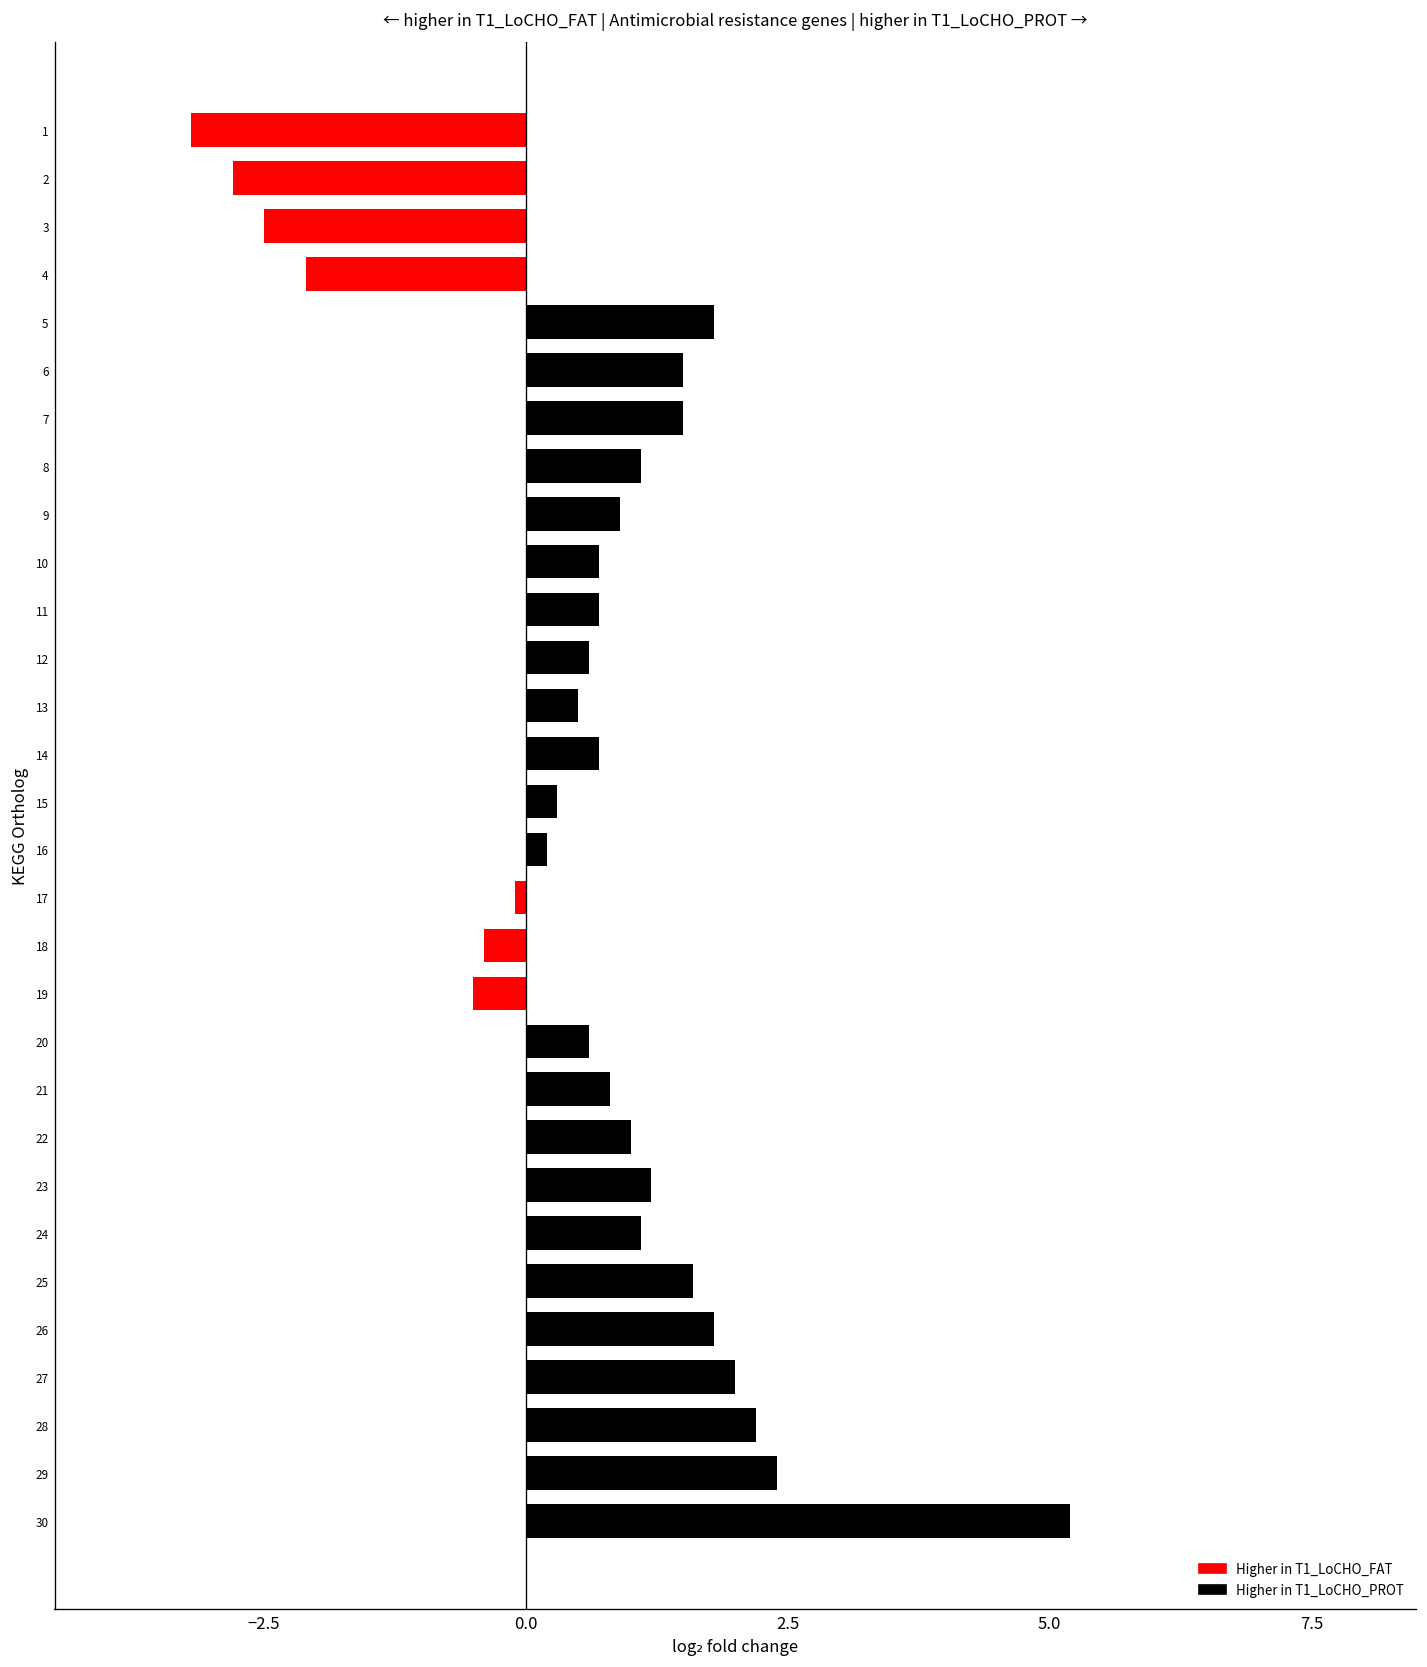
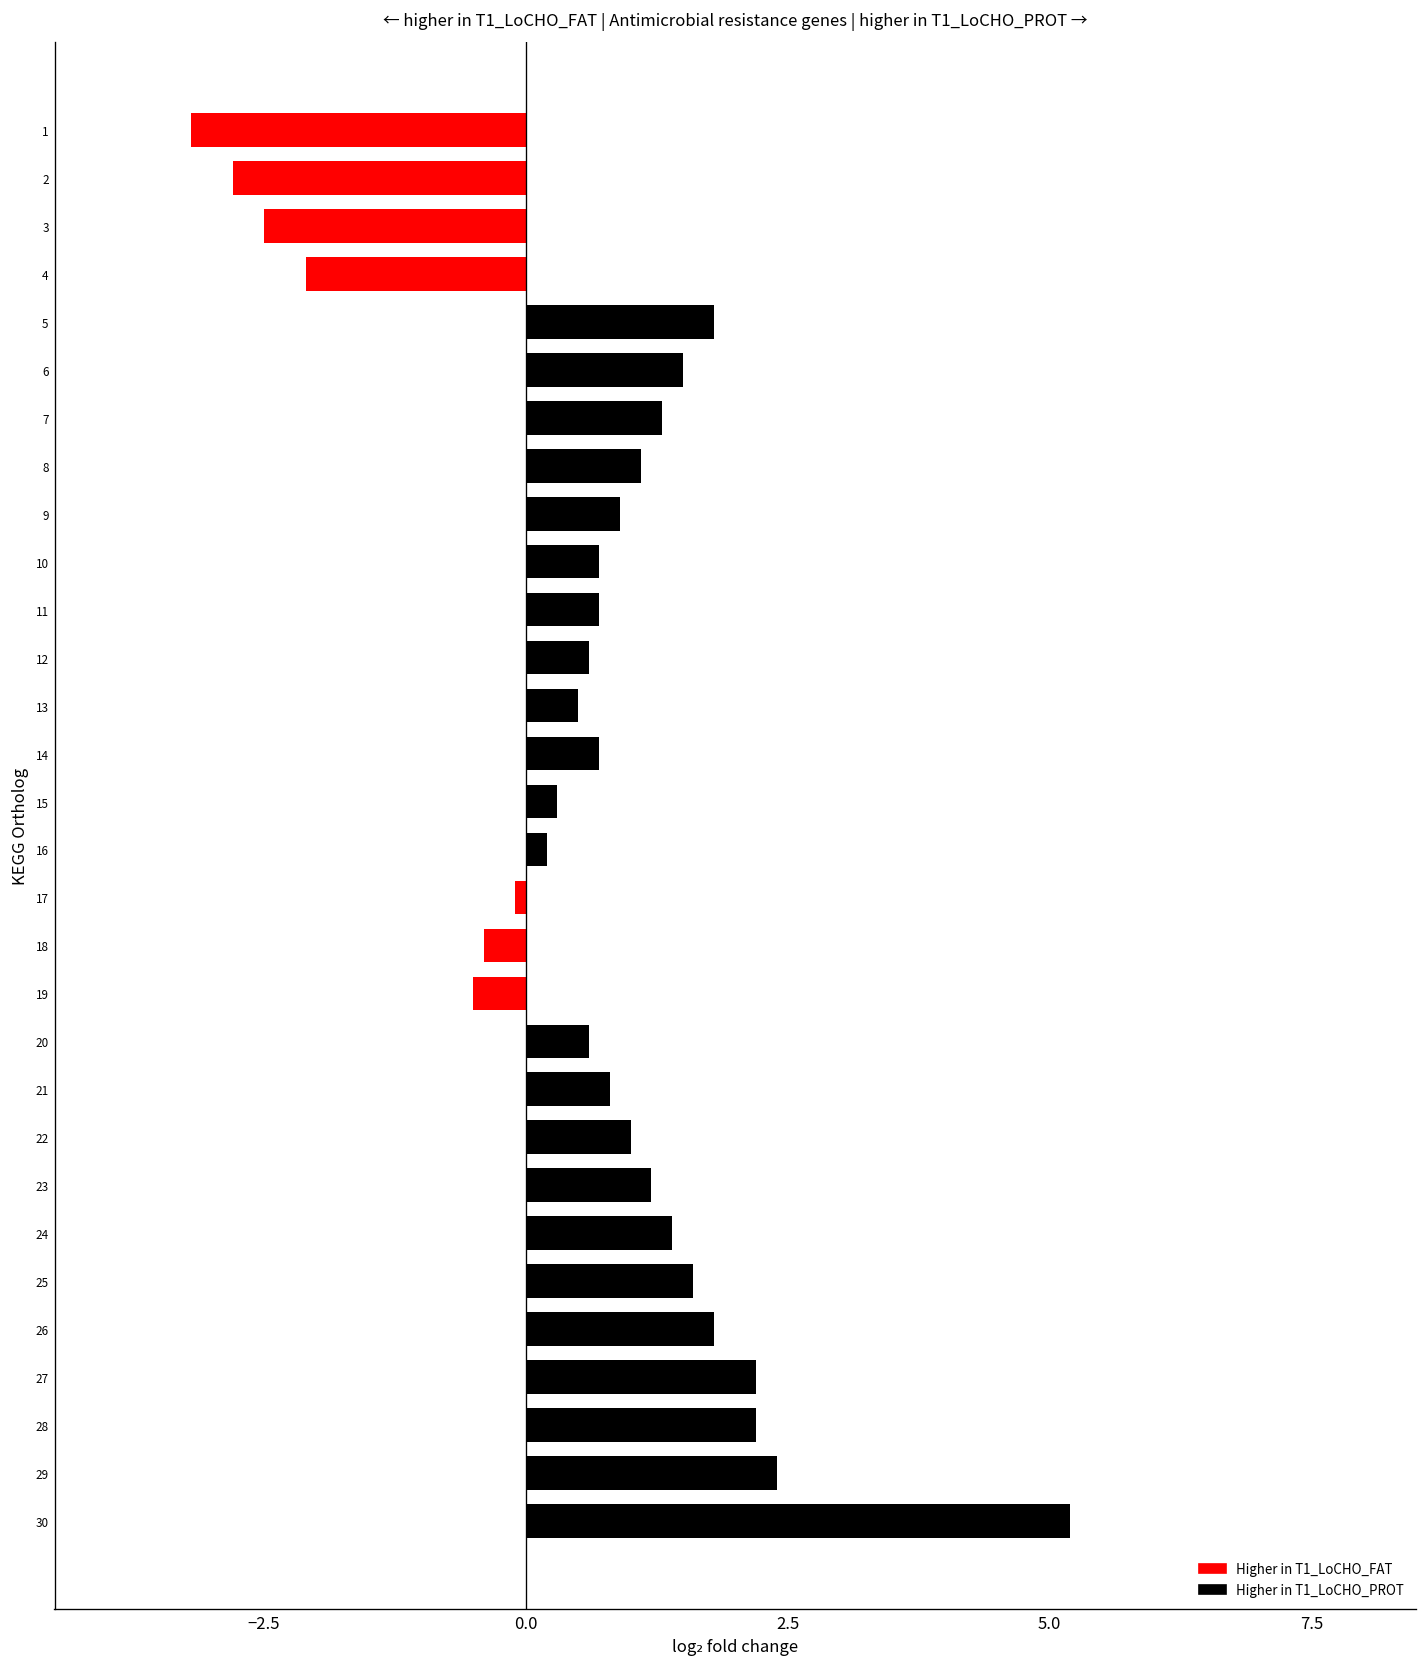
  {
    "1": -3.2,
    "2": -2.8,
    "3": -2.5,
    "4": -2.1,
    "5": 1.8,
    "6": 1.5,
-   "7": 1.5,
+   "7": 1.3,
    "8": 1.1,
    "9": 0.9,
    "10": 0.7,
    "11": 0.7,
    "12": 0.6,
    "13": 0.5,
    "14": 0.7,
    "15": 0.3,
    "16": 0.2,
    "17": -0.1,
    "18": -0.4,
    "19": -0.5,
    "20": 0.6,
    "21": 0.8,
    "22": 1.0,
    "23": 1.2,
-   "24": 1.1,
+   "24": 1.4,
    "25": 1.6,
    "26": 1.8,
-   "27": 2.0,
+   "27": 2.2,
    "28": 2.2,
    "29": 2.4,
    "30": 5.2
  }
